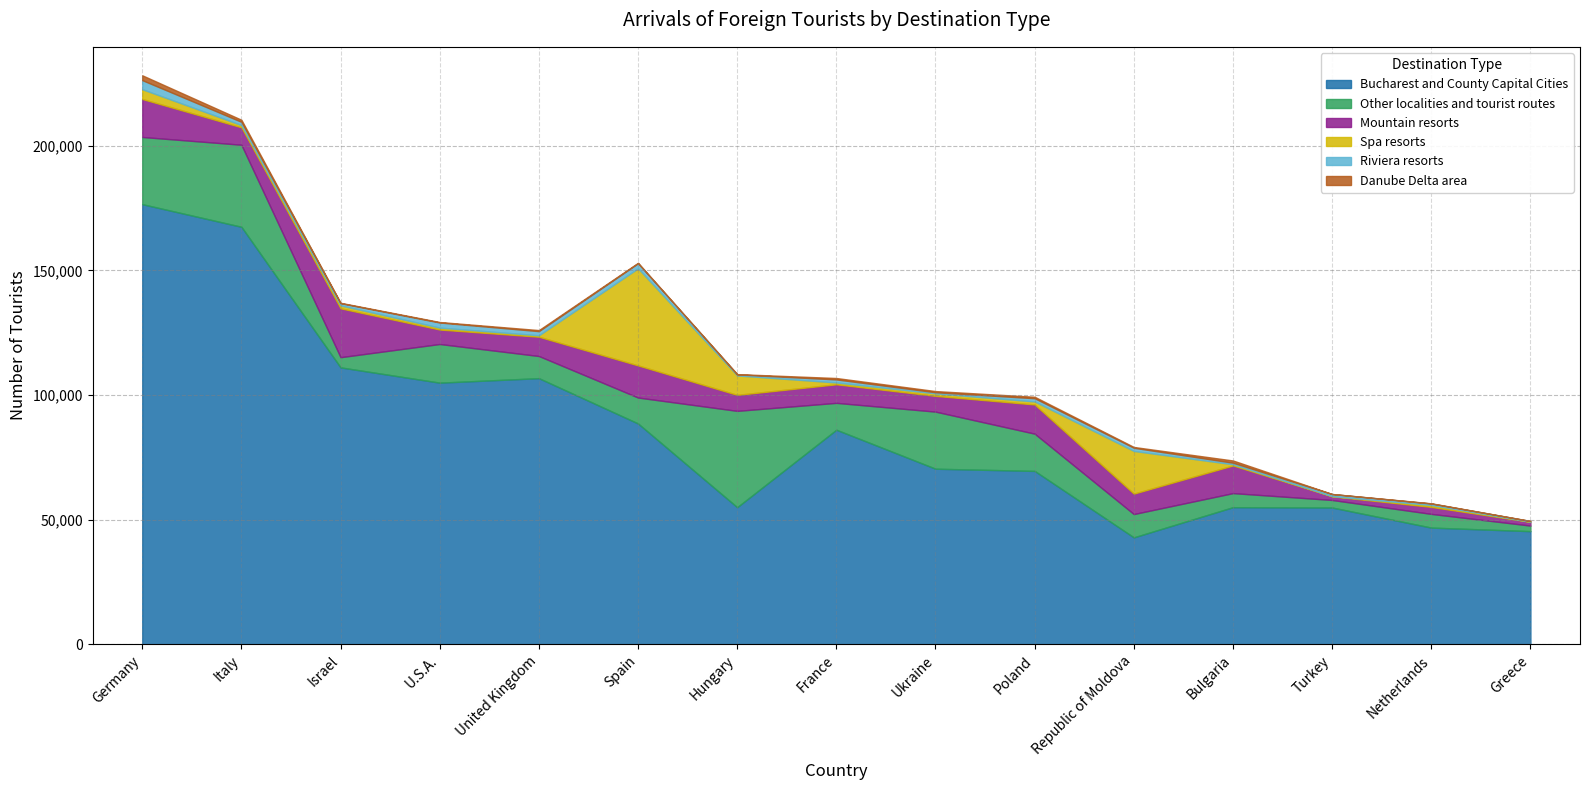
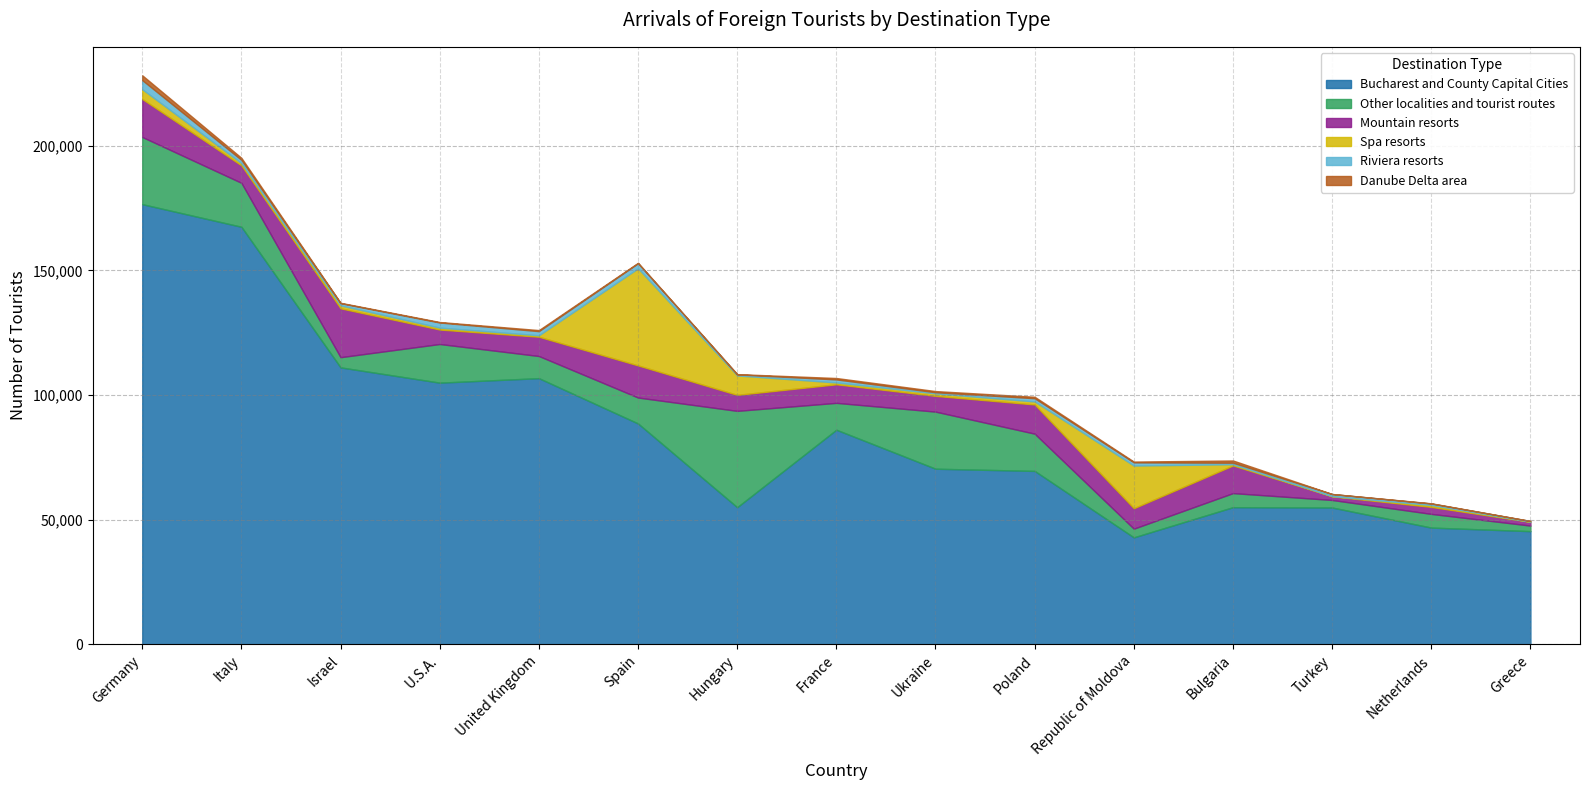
  {
    "Bucharest and County Capital Cities": {
      "Germany": "177,000",
      "Italy": "167,000",
      "Israel": "111,000",
      "U.S.A.": "105,000",
      "United Kingdom": "107,000",
      "Spain": "89,000",
      "Hungary": "55,000",
      "France": "86,000",
      "Ukraine": "70,000",
      "Poland": "70,000",
      "Republic of Moldova": "43,000",
      "Bulgaria": "55,000",
      "Turkey": "55,000",
      "Netherlands": "47,000",
      "Greece": "45,000"
    },
    "Other localities and tourist routes": {
      "Germany": "27,000",
-     "Italy": "33,000",
+     "Italy": "18,000",
      "Israel": "4,000",
      "U.S.A.": "16,000",
      "United Kingdom": "9,000",
      "Spain": "10,000",
      "Hungary": "39,000",
      "France": "11,000",
      "Ukraine": "23,000",
      "Poland": "15,000",
-     "Republic of Moldova": "9,000",
+     "Republic of Moldova": "3,000",
      "Bulgaria": "6,000",
      "Turkey": "3,000",
      "Netherlands": "5,000",
      "Greece": "2,000"
    },
    "Mountain resorts": {
      "Germany": "15,000",
      "Israel": "20,000",
      "Spain": "13,000",
      "Hungary": "6,000",
      "Poland": "12,000",
      "Republic of Moldova": "8,000"
    },
    "Spa resorts": {
      "Germany": "4,000",
      "Spain": "39,000",
      "Poland": "1,000",
      "Republic of Moldova": "17,000"
    },
    "Riviera resorts": {
      "Germany": "4,000"
    },
    "Danube Delta area": {
      "Germany": "2,000"
    }
  }
